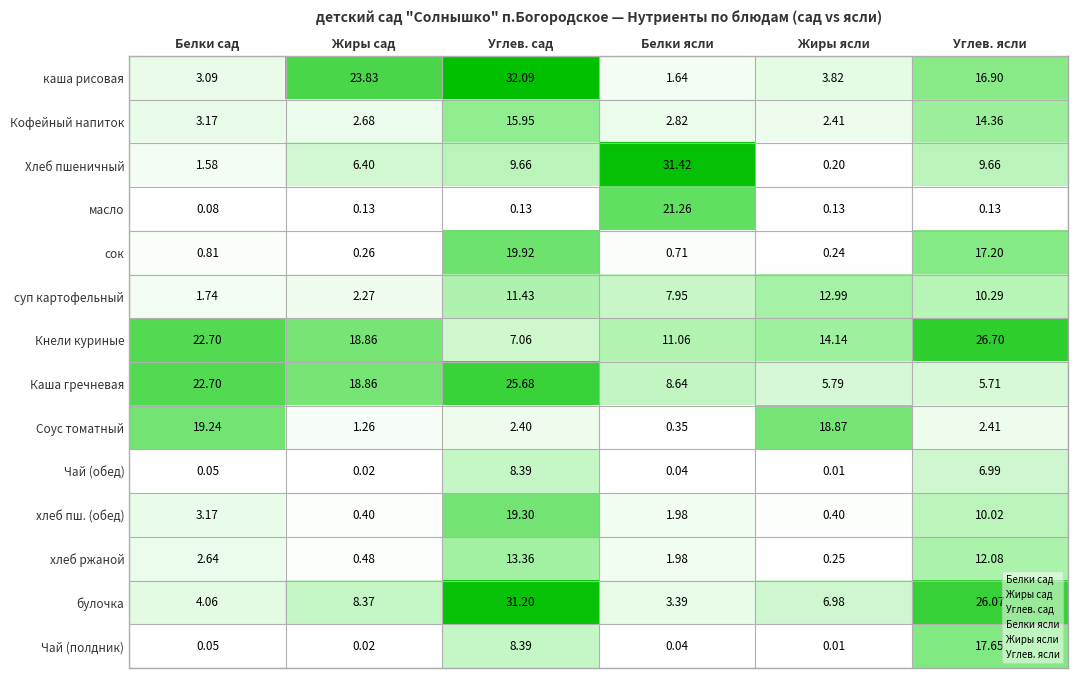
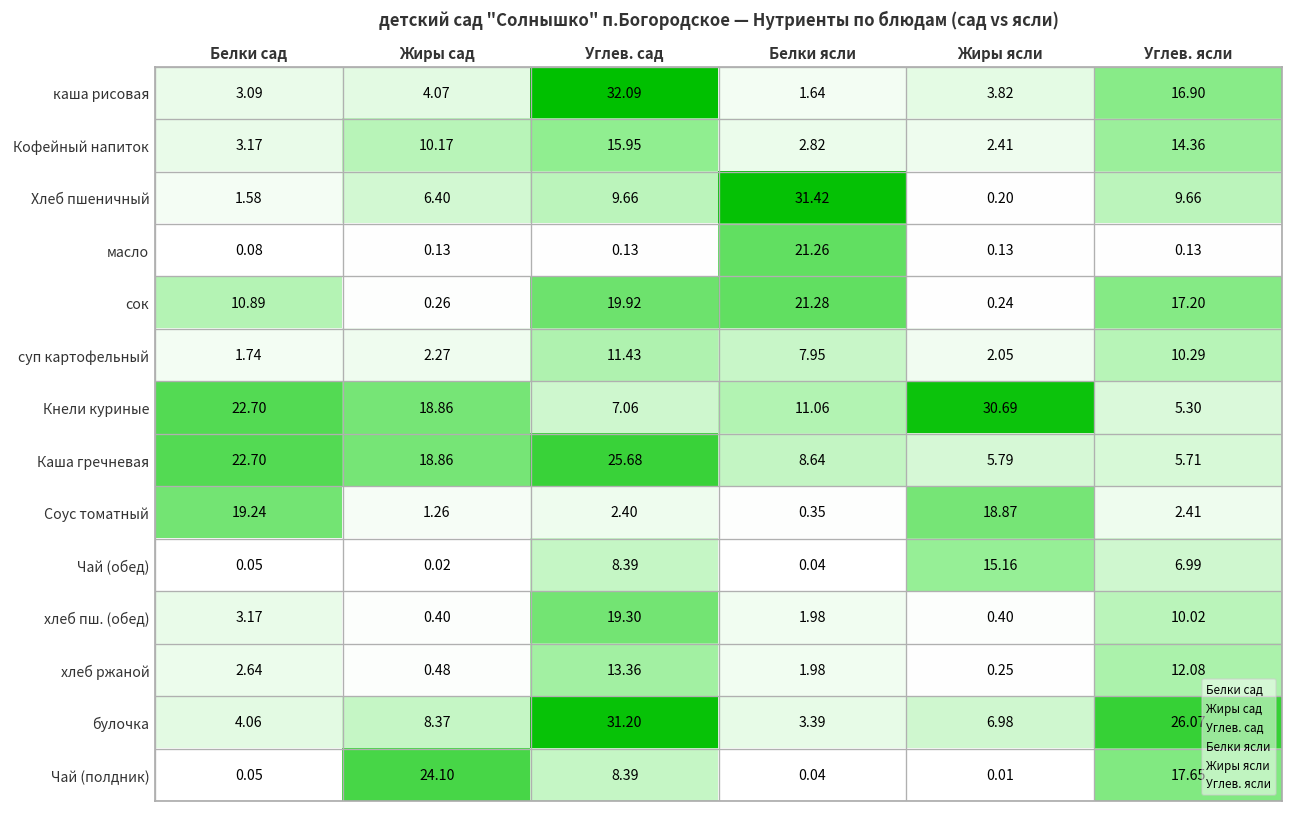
  {
    "каша рисовая": {
      "Белки сад": 3.09,
-     "Жиры сад": 23.83,
+     "Жиры сад": 4.07,
      "Углев. сад": 32.09,
      "Белки ясли": 1.64,
      "Жиры ясли": 3.82,
      "Углев. ясли": 16.90
    },
    "Кофейный напиток": {
      "Белки сад": 3.17,
-     "Жиры сад": 2.68,
+     "Жиры сад": 10.17,
      "Углев. сад": 15.95,
      "Белки ясли": 2.82,
      "Жиры ясли": 2.41,
      "Углев. ясли": 14.36
    },
    "Хлеб пшеничный": {
      "Белки сад": 1.58,
      "Жиры сад": 6.40,
      "Углев. сад": 9.66,
      "Белки ясли": 31.42,
      "Жиры ясли": 0.20,
      "Углев. ясли": 9.66
    },
    "масло": {
      "Белки сад": 0.08,
      "Жиры сад": 0.13,
      "Углев. сад": 0.13,
      "Белки ясли": 21.26,
      "Жиры ясли": 0.13,
      "Углев. ясли": 0.13
    },
    "сок": {
-     "Белки сад": 0.81,
+     "Белки сад": 10.89,
      "Жиры сад": 0.26,
      "Углев. сад": 19.92,
-     "Белки ясли": 0.71,
+     "Белки ясли": 21.28,
      "Жиры ясли": 0.24,
      "Углев. ясли": 17.20
    },
    "суп картофельный": {
      "Белки сад": 1.74,
      "Жиры сад": 2.27,
      "Углев. сад": 11.43,
      "Белки ясли": 7.95,
-     "Жиры ясли": 12.99,
+     "Жиры ясли": 2.05,
      "Углев. ясли": 10.29
    },
    "Кнели куриные": {
      "Белки сад": 22.70,
      "Жиры сад": 18.86,
      "Углев. сад": 7.06,
      "Белки ясли": 11.06,
-     "Жиры ясли": 14.14,
-     "Углев. ясли": 26.70
+     "Жиры ясли": 30.69,
+     "Углев. ясли": 5.30
    },
    "Каша гречневая": {
      "Белки сад": 22.70,
      "Жиры сад": 18.86,
      "Углев. сад": 25.68,
      "Белки ясли": 8.64,
      "Жиры ясли": 5.79,
      "Углев. ясли": 5.71
    },
    "Соус томатный": {
      "Белки сад": 19.24,
      "Жиры сад": 1.26,
      "Углев. сад": 2.40,
      "Белки ясли": 0.35,
      "Жиры ясли": 18.87,
      "Углев. ясли": 2.41
    },
    "Чай (обед)": {
      "Белки сад": 0.05,
      "Жиры сад": 0.02,
      "Углев. сад": 8.39,
      "Белки ясли": 0.04,
-     "Жиры ясли": 0.01,
+     "Жиры ясли": 15.16,
      "Углев. ясли": 6.99
    },
    "хлеб пш. (обед)": {
      "Белки сад": 3.17,
      "Жиры сад": 0.40,
      "Углев. сад": 19.30,
      "Белки ясли": 1.98,
      "Жиры ясли": 0.40,
      "Углев. ясли": 10.02
    },
    "хлеб ржаной": {
      "Белки сад": 2.64,
      "Жиры сад": 0.48,
      "Углев. сад": 13.36,
      "Белки ясли": 1.98,
      "Жиры ясли": 0.25,
      "Углев. ясли": 12.08
    },
    "булочка": {
      "Белки сад": 4.06,
      "Жиры сад": 8.37,
      "Углев. сад": 31.20,
      "Белки ясли": 3.39,
      "Жиры ясли": 6.98
    },
    "Чай (полдник)": {
      "Белки сад": 0.05,
-     "Жиры сад": 0.02,
+     "Жиры сад": 24.10,
      "Углев. сад": 8.39,
      "Белки ясли": 0.04,
      "Жиры ясли": 0.01
    }
  }
